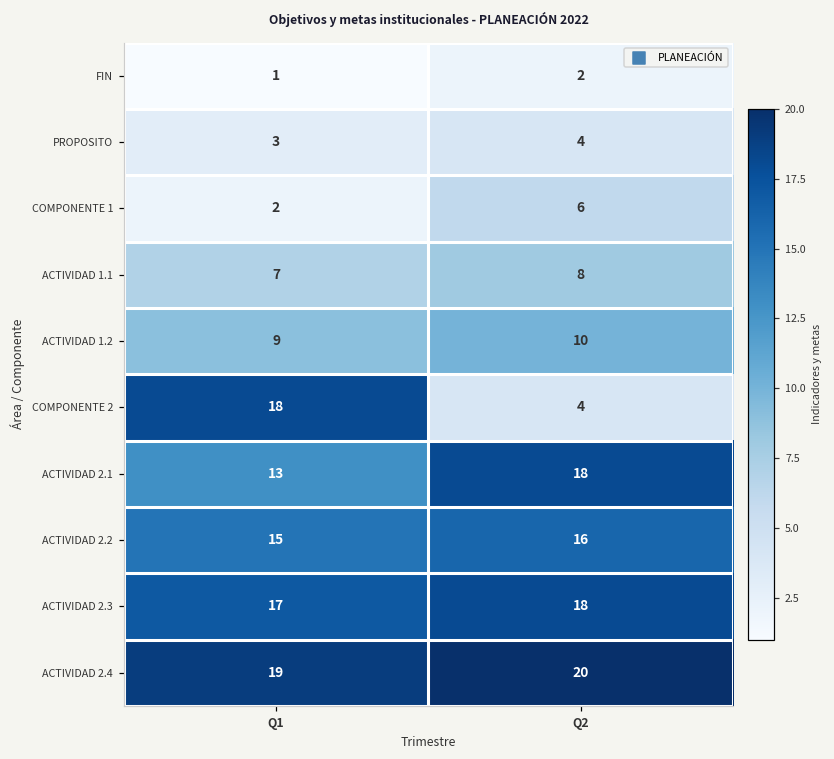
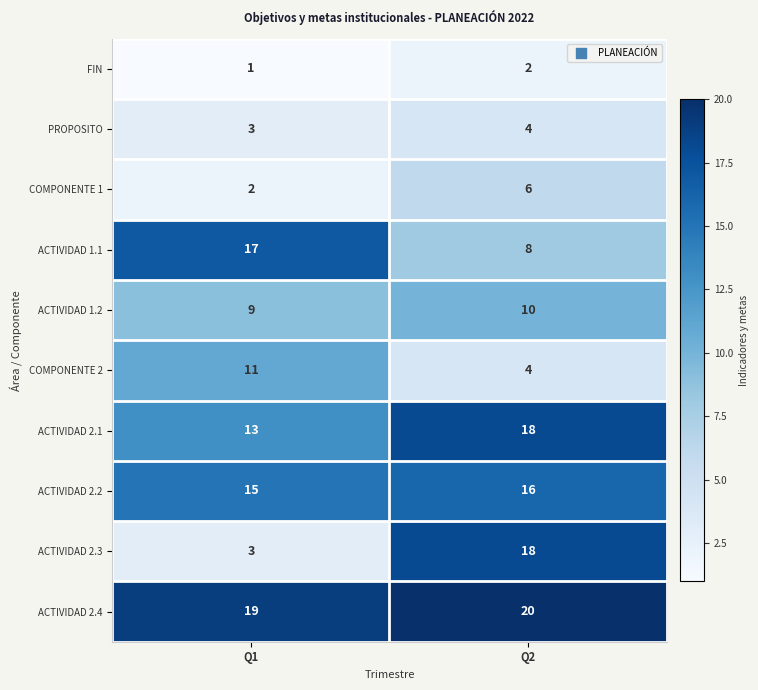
  {
    "FIN": {
      "Q1": 1,
      "Q2": 2
    },
    "PROPOSITO": {
      "Q1": 3,
      "Q2": 4
    },
    "COMPONENTE 1": {
      "Q1": 2,
      "Q2": 6
    },
    "ACTIVIDAD 1.1": {
-     "Q1": 7,
+     "Q1": 17,
      "Q2": 8
    },
    "ACTIVIDAD 1.2": {
      "Q1": 9,
      "Q2": 10
    },
    "COMPONENTE 2": {
-     "Q1": 18,
+     "Q1": 11,
      "Q2": 4
    },
    "ACTIVIDAD 2.1": {
      "Q1": 13,
      "Q2": 18
    },
    "ACTIVIDAD 2.2": {
      "Q1": 15,
      "Q2": 16
    },
    "ACTIVIDAD 2.3": {
-     "Q1": 17,
+     "Q1": 3,
      "Q2": 18
    },
    "ACTIVIDAD 2.4": {
      "Q1": 19,
      "Q2": 20
    }
  }
